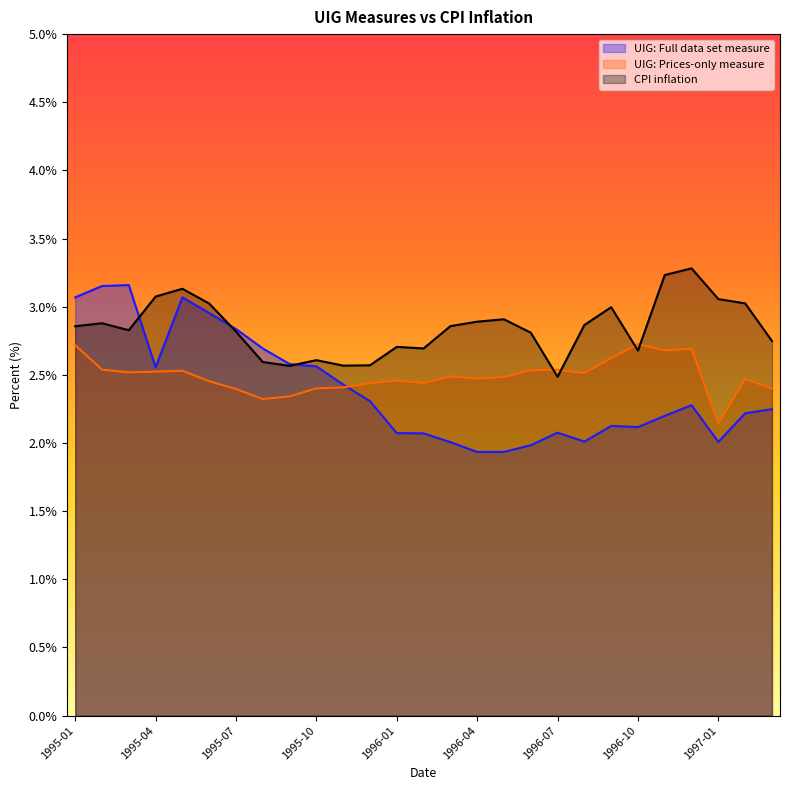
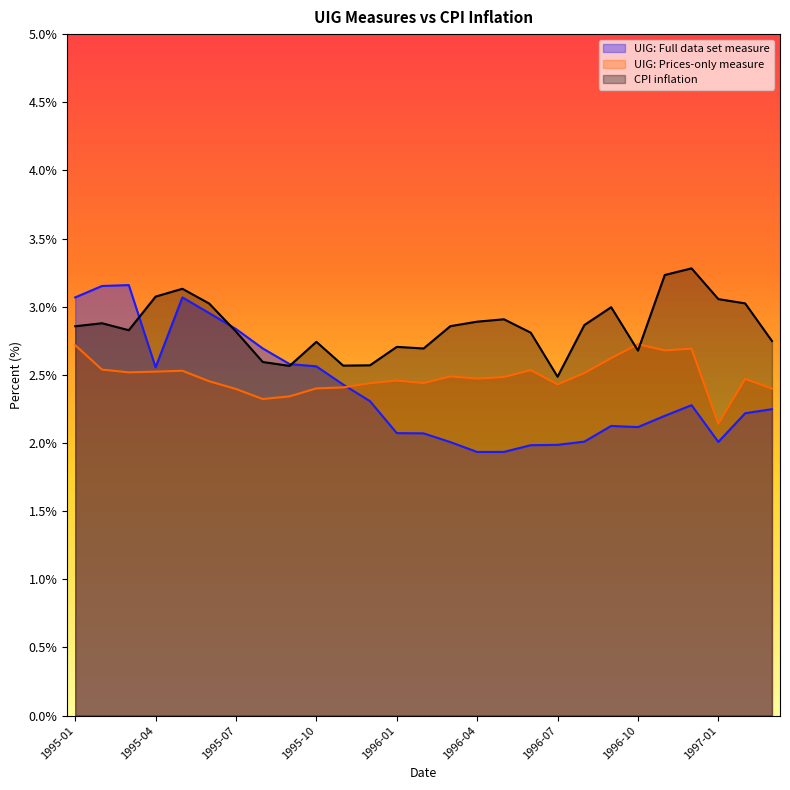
  {
    "UIG: Full data set measure": {
      "1995-01": "3.07%",
      "1995-04": "2.56%",
      "1995-07": "2.84%",
      "1995-10": "2.56%",
      "1996-01": "2.07%",
      "1996-04": "1.93%",
-     "1996-07": "2.08%",
+     "1996-07": "1.99%",
      "1996-10": "2.12%",
      "1997-01": "2.01%"
    },
    "UIG: Prices-only measure": {
      "1995-01": "2.72%",
      "1995-04": "2.52%",
      "1995-07": "2.40%",
      "1995-10": "2.40%",
      "1996-01": "2.46%",
      "1996-04": "2.47%",
-     "1996-07": "2.54%",
+     "1996-07": "2.43%",
      "1996-10": "2.72%",
      "1997-01": "2.14%"
    },
    "CPI inflation": {
      "1995-01": "2.86%",
      "1995-04": "3.07%",
      "1995-07": "2.82%",
-     "1995-10": "2.61%",
+     "1995-10": "2.74%",
      "1996-01": "2.71%",
      "1996-04": "2.89%",
      "1996-07": "2.49%",
      "1996-10": "2.68%",
      "1997-01": "3.06%"
    }
  }
